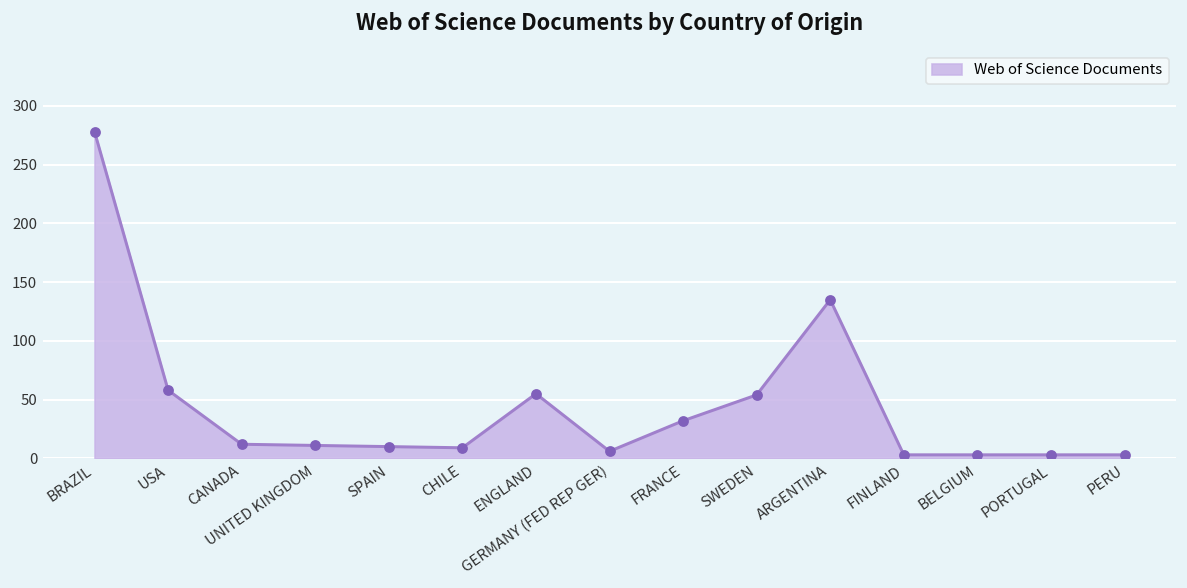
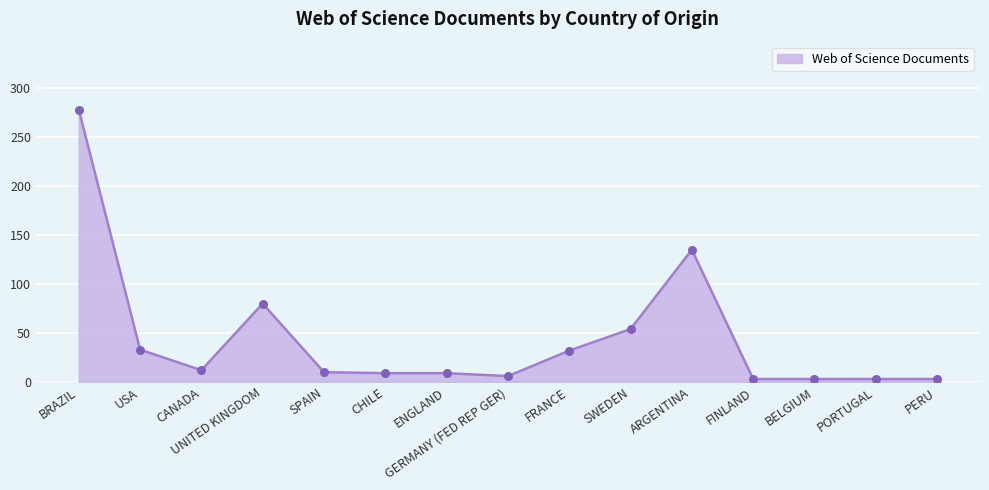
  {
    "BRAZIL": 280,
-   "USA": 60,
+   "USA": 30,
    "CANADA": 10,
-   "UNITED KINGDOM": 10,
+   "UNITED KINGDOM": 80,
    "SPAIN": 10,
    "CHILE": 10,
-   "ENGLAND": 60,
+   "ENGLAND": 10,
    "GERMANY (FED REP GER)": 10,
    "FRANCE": 30,
    "SWEDEN": 50,
    "ARGENTINA": 140,
    "FINLAND": 0,
    "BELGIUM": 0,
    "PORTUGAL": 0,
    "PERU": 0
  }
